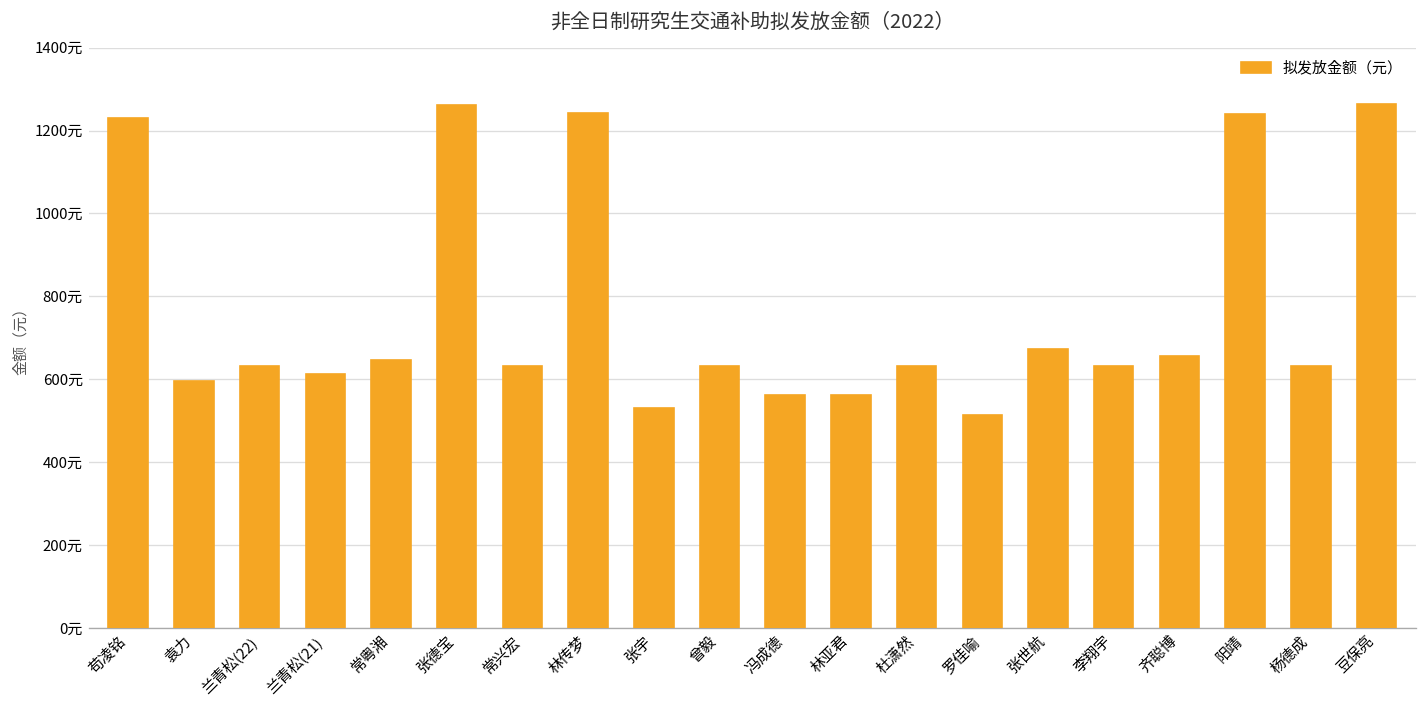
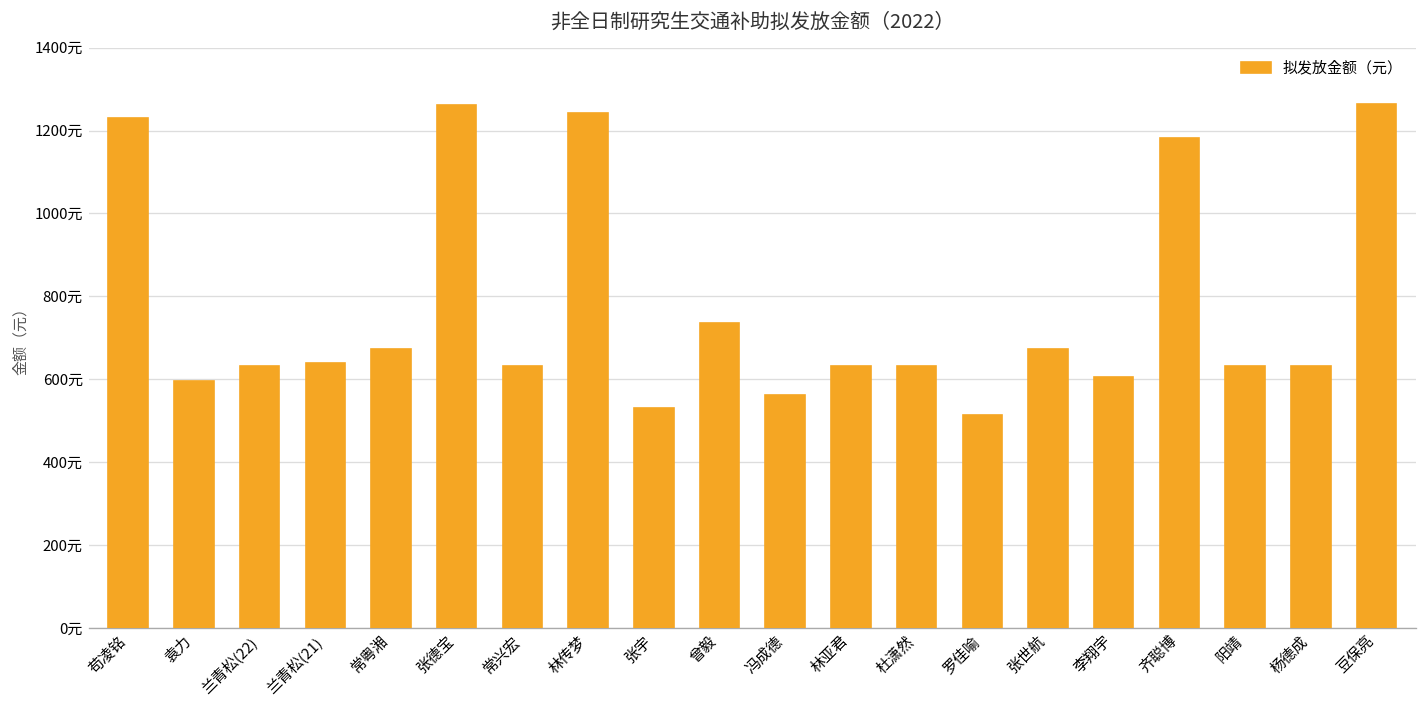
  {
    "苟凌铭": "1230元",
    "袁力": "600元",
    "兰青松(22)": "630元",
-   "兰青松(21)": "610元",
-   "常粤湘": "650元",
+   "兰青松(21)": "640元",
+   "常粤湘": "670元",
    "张德宝": "1260元",
    "常兴宏": "630元",
    "林传梦": "1240元",
    "张宇": "530元",
-   "曾毅": "630元",
+   "曾毅": "740元",
    "冯成德": "560元",
-   "林亚君": "560元",
+   "林亚君": "630元",
    "杜潇然": "630元",
    "罗佳喻": "510元",
    "张世航": "670元",
-   "李翔宇": "630元",
-   "齐聪博": "660元",
-   "阳靖": "1240元",
+   "李翔宇": "600元",
+   "齐聪博": "1180元",
+   "阳靖": "630元",
    "杨德成": "630元",
    "豆保亮": "1270元"
  }
